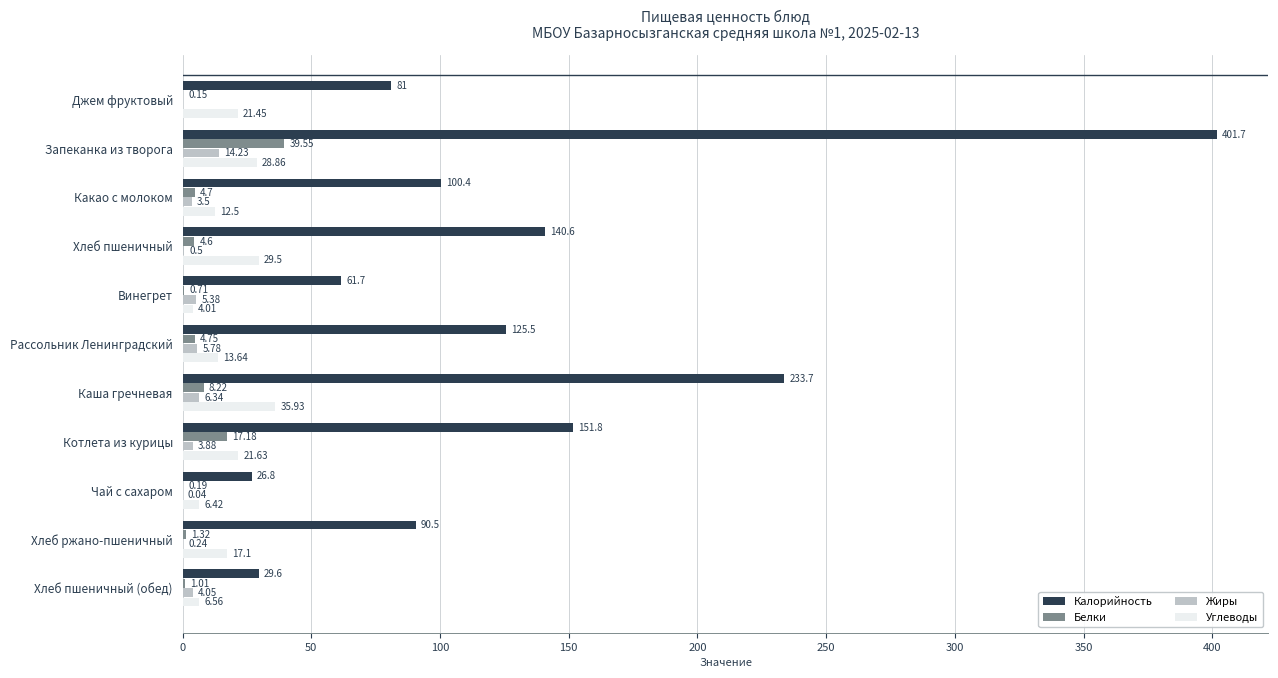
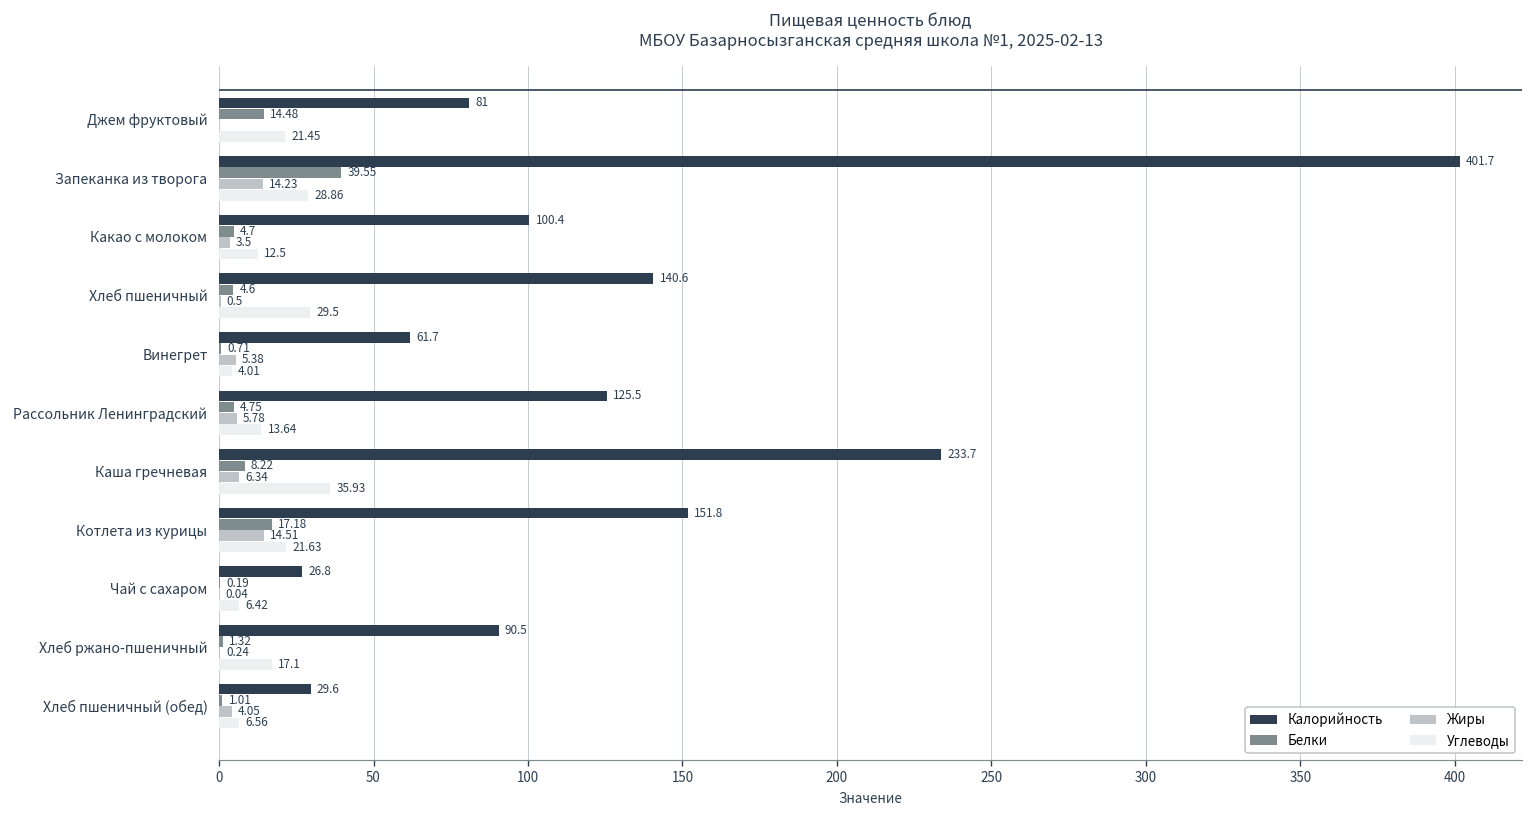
  {
    "Калорийность": {
      "Джем фруктовый": 81,
      "Запеканка из творога": 401.7,
      "Какао с молоком": 100.4,
      "Хлеб пшеничный": 140.6,
      "Винегрет": 61.7,
      "Рассольник Ленинградский": 125.5,
      "Каша гречневая": 233.7,
      "Котлета из курицы": 151.8,
      "Чай с сахаром": 26.8,
      "Хлеб ржано-пшеничный": 90.5,
      "Хлеб пшеничный (обед)": 29.6
    },
    "Белки": {
-     "Джем фруктовый": 0.15,
+     "Джем фруктовый": 14.48,
      "Запеканка из творога": 39.55,
      "Какао с молоком": 4.7,
      "Хлеб пшеничный": 4.6,
      "Винегрет": 0.71,
      "Рассольник Ленинградский": 4.75,
      "Каша гречневая": 8.22,
      "Котлета из курицы": 17.18,
      "Чай с сахаром": 0.19,
      "Хлеб ржано-пшеничный": 1.32,
      "Хлеб пшеничный (обед)": 1.01
    },
    "Жиры": {
      "Запеканка из творога": 14.23,
      "Какао с молоком": 3.5,
      "Хлеб пшеничный": 0.5,
      "Винегрет": 5.38,
      "Рассольник Ленинградский": 5.78,
      "Каша гречневая": 6.34,
-     "Котлета из курицы": 3.88,
+     "Котлета из курицы": 14.51,
      "Чай с сахаром": 0.04,
      "Хлеб ржано-пшеничный": 0.24,
      "Хлеб пшеничный (обед)": 4.05
    },
    "Углеводы": {
      "Джем фруктовый": 21.45,
      "Запеканка из творога": 28.86,
      "Какао с молоком": 12.5,
      "Хлеб пшеничный": 29.5,
      "Винегрет": 4.01,
      "Рассольник Ленинградский": 13.64,
      "Каша гречневая": 35.93,
      "Котлета из курицы": 21.63,
      "Чай с сахаром": 6.42,
      "Хлеб ржано-пшеничный": 17.1,
      "Хлеб пшеничный (обед)": 6.56
    }
  }
